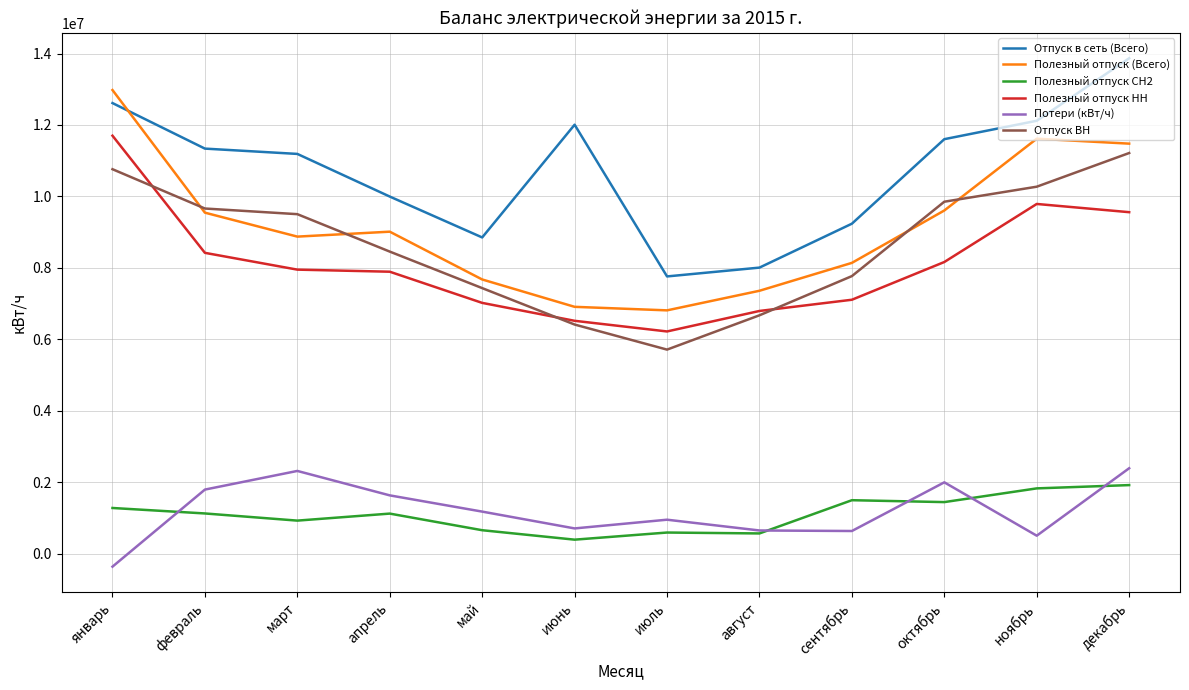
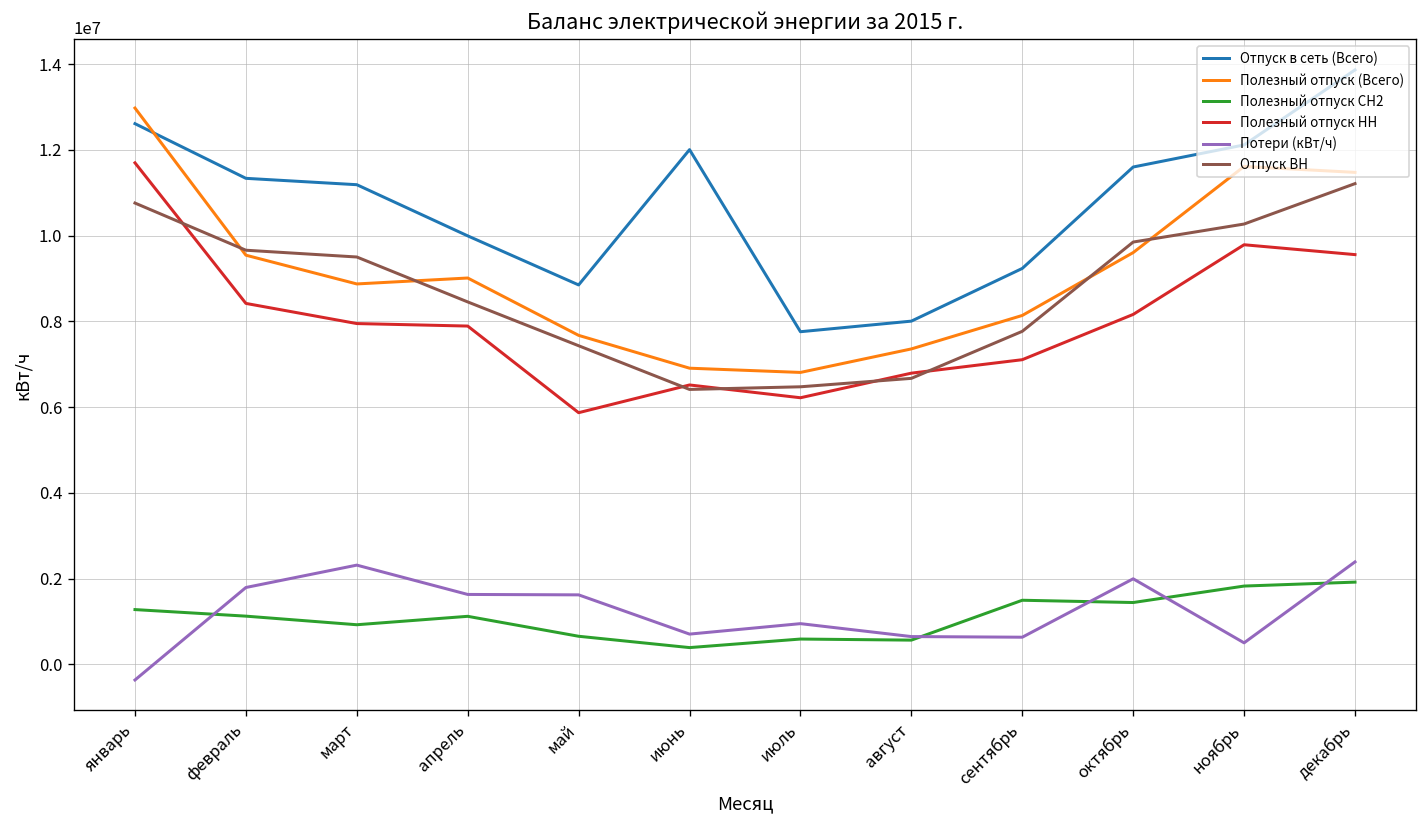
  {
    "Отпуск в сеть (Всего)": {
      "январь": 12600000,
      "февраль": 11300000,
      "март": 11200000,
      "апрель": 10000000,
      "май": 8900000,
      "июнь": 12000000,
      "июль": 7800000,
      "август": 8000000,
      "сентябрь": 9200000,
      "октябрь": 11600000
    },
    "Полезный отпуск (Всего)": {
      "январь": 13000000,
      "февраль": 9500000,
      "март": 8900000,
      "апрель": 9000000,
      "май": 7700000,
      "июнь": 6900000,
      "июль": 6800000,
      "август": 7400000,
      "сентябрь": 8100000,
      "октябрь": 9600000,
      "декабрь": 11500000
    },
    "Полезный отпуск СН2": {
      "январь": 1300000,
      "февраль": 1100000,
      "март": 900000,
      "апрель": 1100000,
      "май": 700000,
      "июнь": 400000,
      "июль": 600000,
      "август": 600000,
      "сентябрь": 1500000,
      "октябрь": 1400000,
      "ноябрь": 1800000,
      "декабрь": 1900000
    },
    "Полезный отпуск НН": {
      "январь": 11700000,
      "февраль": 8400000,
      "март": 8000000,
      "апрель": 7900000,
-     "май": 7000000,
+     "май": 5900000,
      "июнь": 6500000,
      "июль": 6200000,
      "август": 6800000,
      "сентябрь": 7100000,
      "октябрь": 8200000,
      "ноябрь": 9800000,
      "декабрь": 9600000
    },
    "Потери (кВт/ч)": {
      "январь": -400000,
      "февраль": 1800000,
      "март": 2300000,
      "апрель": 1600000,
-     "май": 1200000,
+     "май": 1600000,
      "июнь": 700000,
      "июль": 900000,
      "август": 600000,
      "сентябрь": 600000,
      "октябрь": 2000000,
      "ноябрь": 500000,
      "декабрь": 2400000
    },
    "Отпуск ВН": {
      "январь": 10800000,
      "февраль": 9700000,
      "март": 9500000,
      "апрель": 8500000,
      "май": 7400000,
      "июнь": 6400000,
-     "июль": 5700000,
+     "июль": 6500000,
      "август": 6700000,
      "сентябрь": 7800000,
      "октябрь": 9900000,
      "ноябрь": 10300000,
      "декабрь": 11200000
    }
  }
